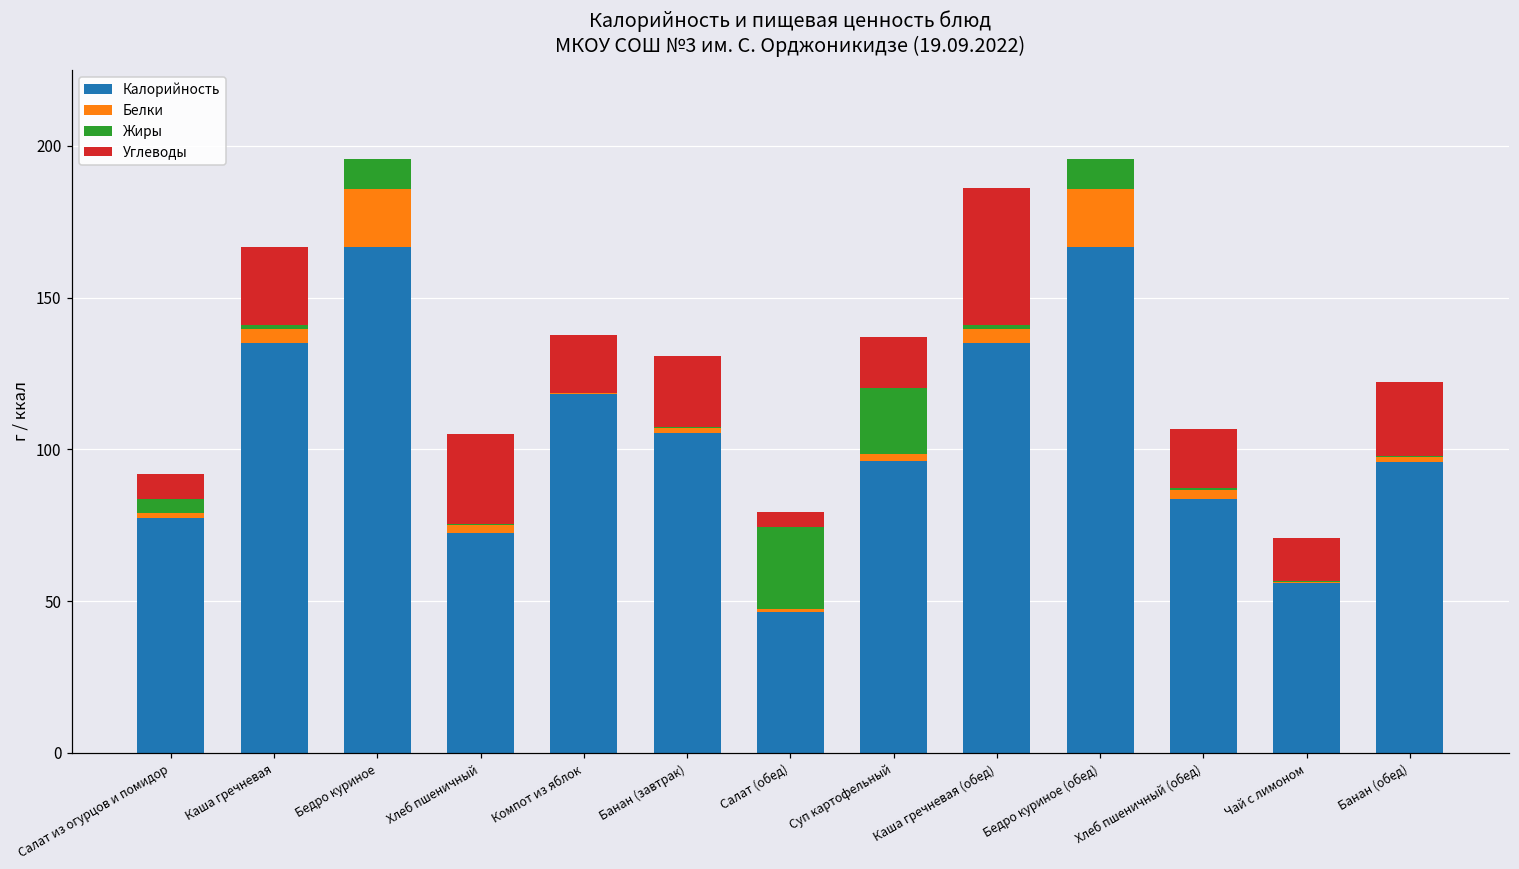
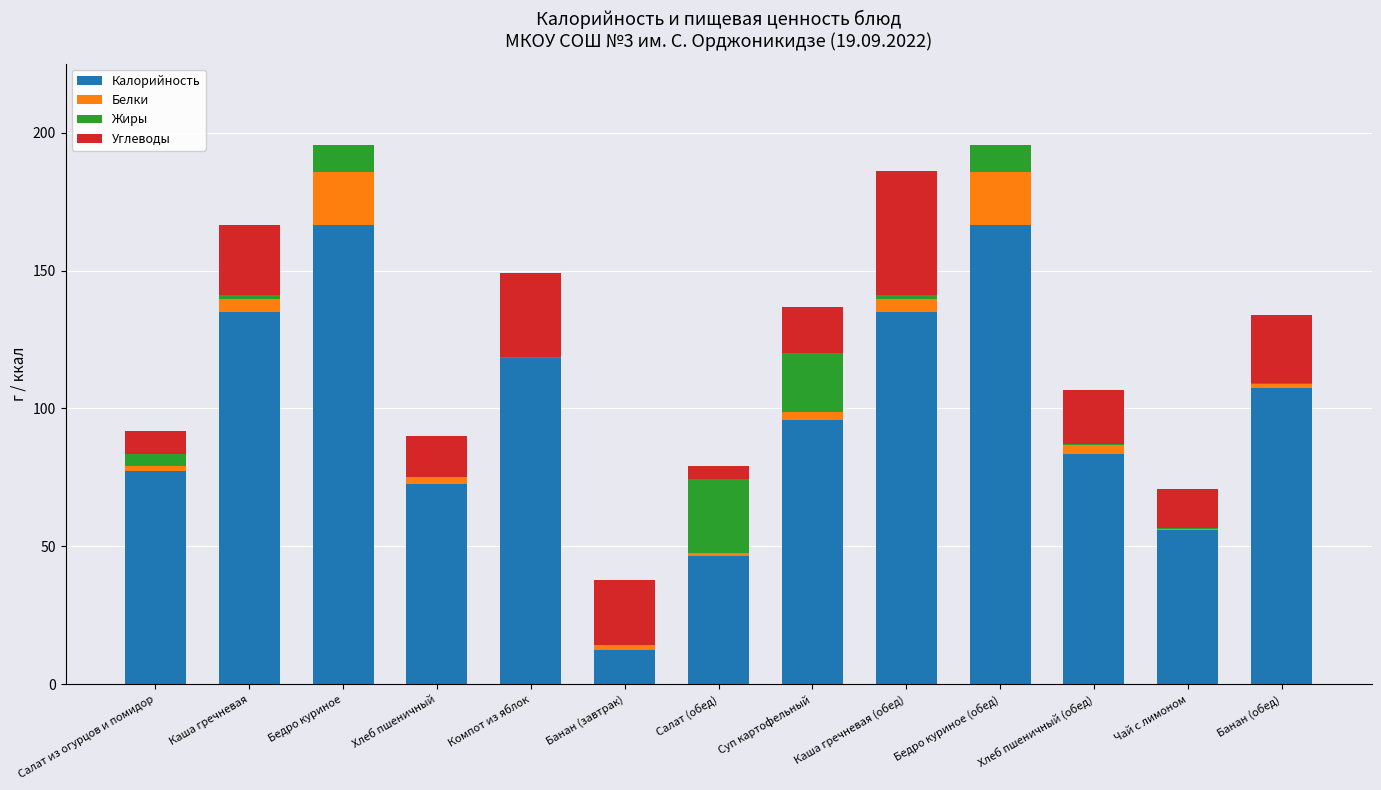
  {
    "Калорийность": {
      "Салат из огурцов и помидор": 78,
      "Каша гречневая": 135,
      "Бедро куриное": 167,
      "Хлеб пшеничный": 73,
      "Компот из яблок": 118,
-     "Банан (завтрак)": 105,
+     "Банан (завтрак)": 13,
      "Салат (обед)": 47,
      "Суп картофельный": 96,
      "Каша гречневая (обед)": 135,
      "Бедро куриное (обед)": 167,
      "Хлеб пшеничный (обед)": 84,
      "Чай с лимоном": 56,
-     "Банан (обед)": 96
+     "Банан (обед)": 107
    },
    "Белки": {
      "Салат из огурцов и помидор": 2,
      "Каша гречневая": 5,
      "Бедро куриное": 19,
      "Хлеб пшеничный": 2,
      "Банан (завтрак)": 2,
      "Салат (обед)": 1,
      "Суп картофельный": 3,
      "Каша гречневая (обед)": 5,
      "Бедро куриное (обед)": 19,
      "Хлеб пшеничный (обед)": 3,
      "Банан (обед)": 2
    },
    "Жиры": {
      "Салат из огурцов и помидор": 4,
      "Каша гречневая": 1,
      "Бедро куриное": 10,
      "Салат (обед)": 27,
      "Суп картофельный": 22,
      "Каша гречневая (обед)": 1,
      "Бедро куриное (обед)": 10
    },
    "Углеводы": {
      "Салат из огурцов и помидор": 8,
      "Каша гречневая": 26,
-     "Хлеб пшеничный": 30,
-     "Компот из яблок": 19,
+     "Хлеб пшеничный": 15,
+     "Компот из яблок": 31,
      "Банан (завтрак)": 24,
      "Салат (обед)": 5,
      "Суп картофельный": 17,
      "Каша гречневая (обед)": 45,
      "Хлеб пшеничный (обед)": 20,
      "Чай с лимоном": 14,
      "Банан (обед)": 25
    }
  }
